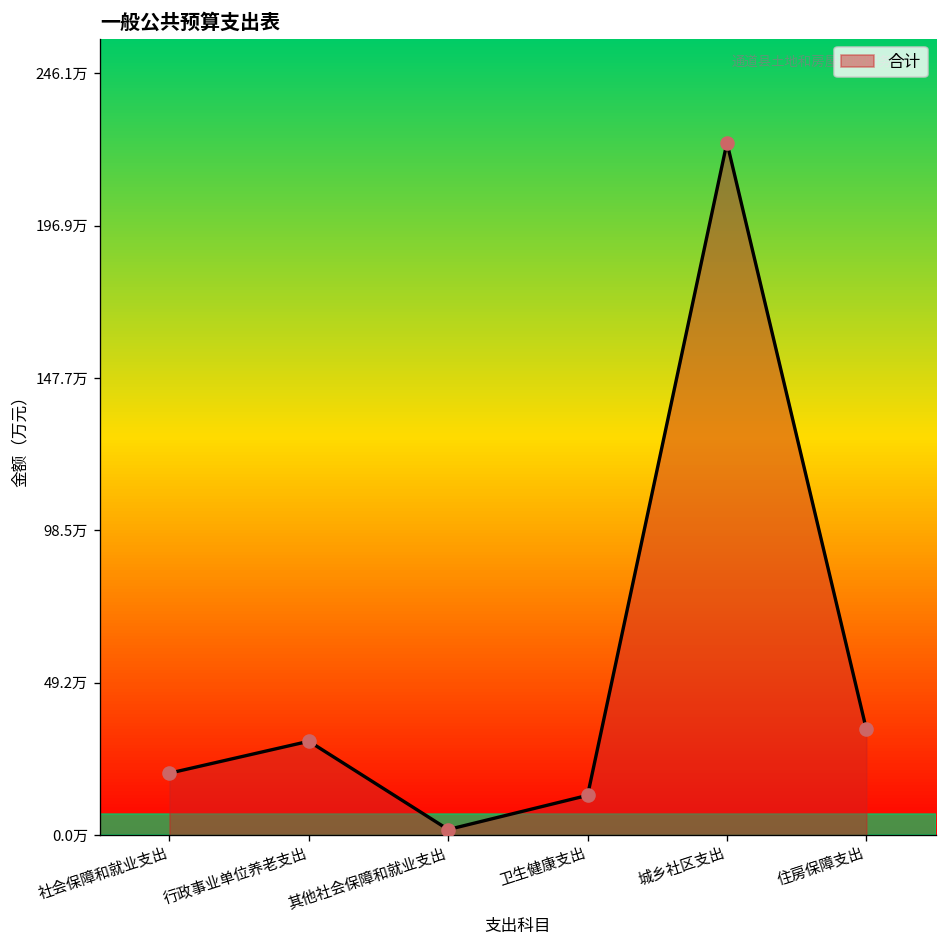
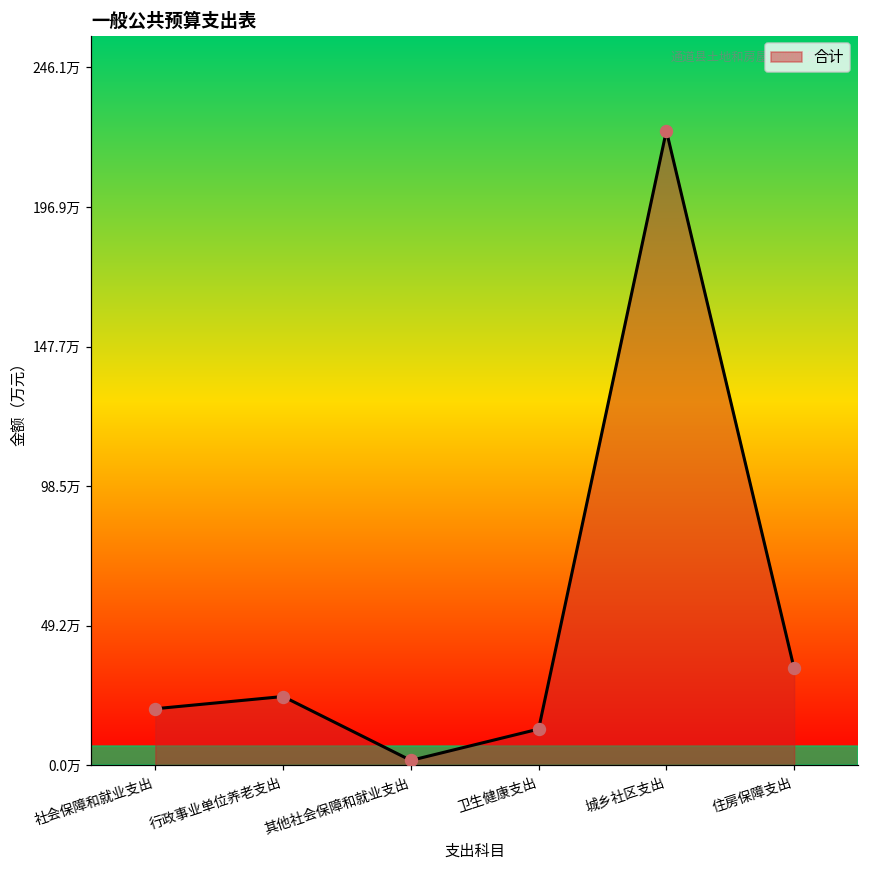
  {
    "社会保障和就业支出": "20万",
-   "行政事业单位养老支出": "30万",
+   "行政事业单位养老支出": "24万",
    "卫生健康支出": "13万",
    "城乡社区支出": "224万",
    "住房保障支出": "34万"
  }
